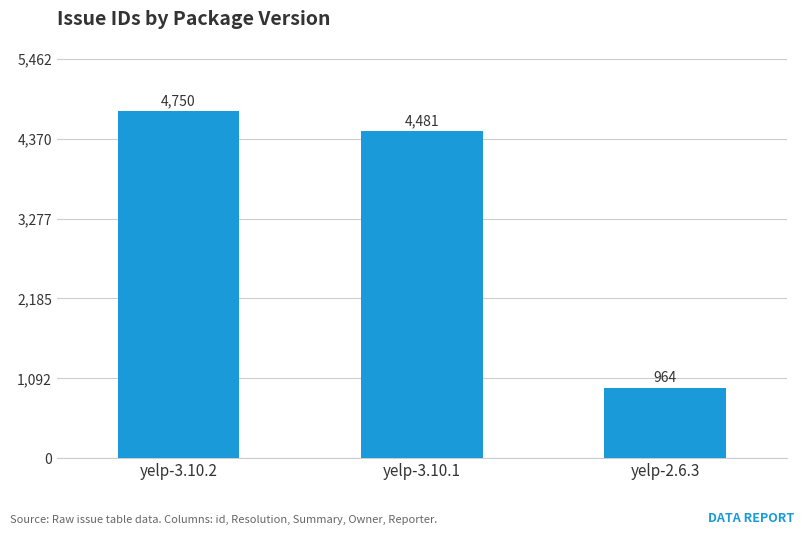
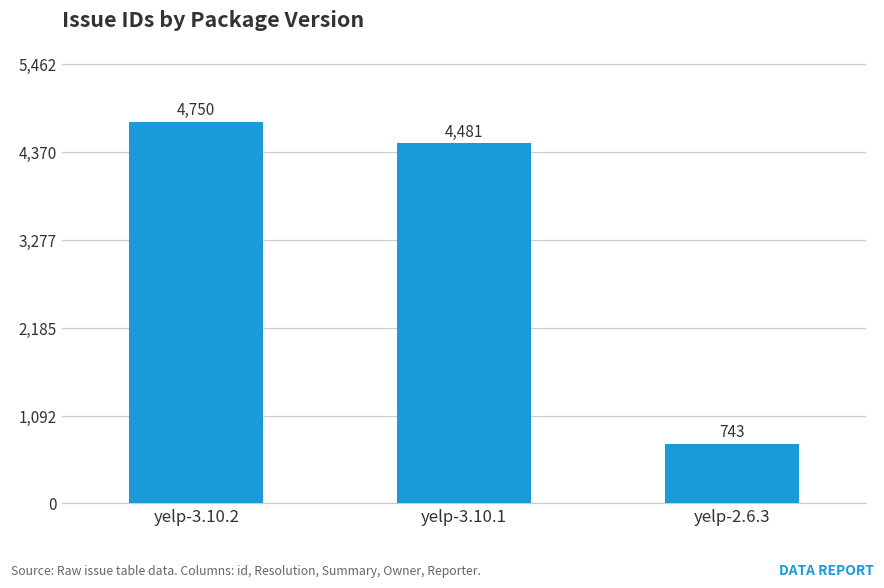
  {
    "yelp-3.10.2": "4,750",
    "yelp-3.10.1": "4,481",
-   "yelp-2.6.3": "964"
+   "yelp-2.6.3": "743"
  }
